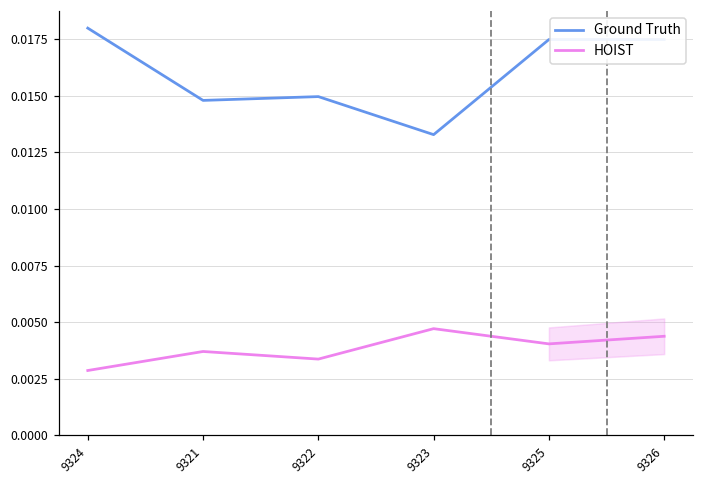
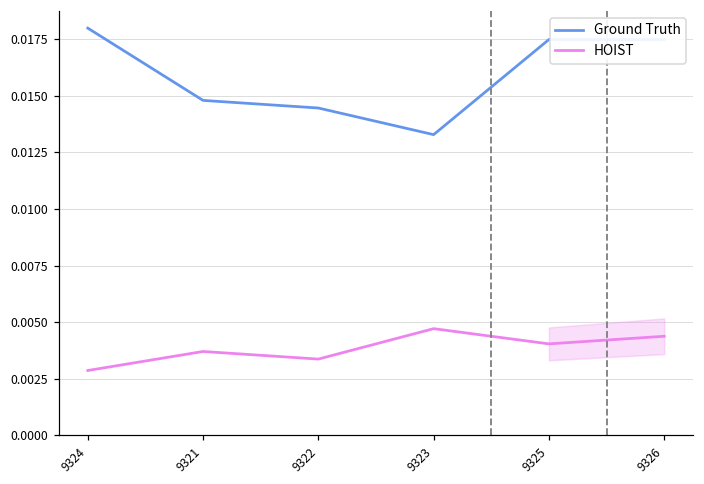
  {
    "Ground Truth": {
      "9324": 0.0180,
      "9321": 0.0148,
-     "9322": 0.0150,
+     "9322": 0.0145,
      "9323": 0.0133,
      "9325": 0.0175
    }
  }
